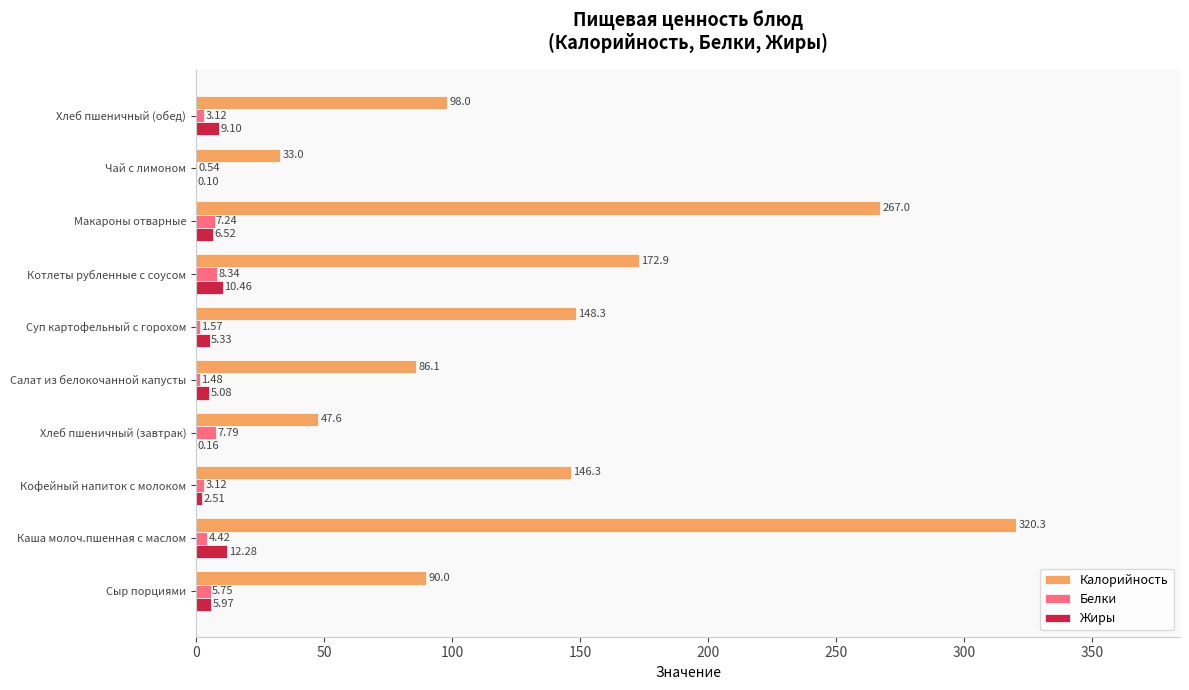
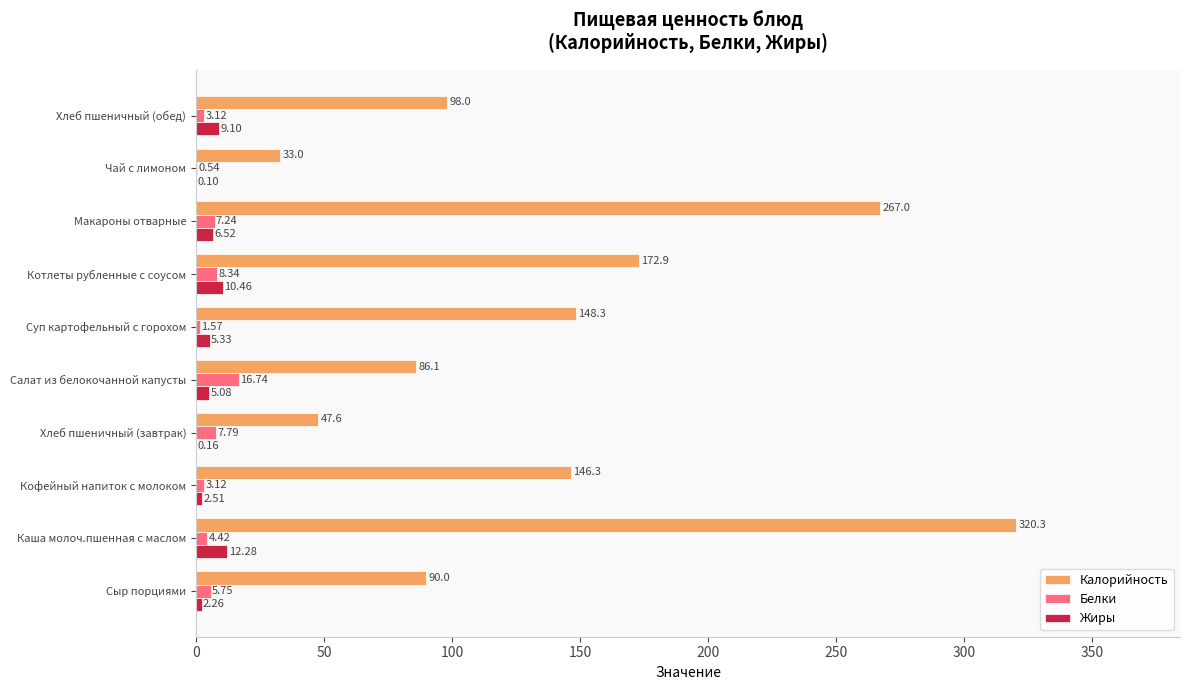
  {
    "Калорийность": {
      "Хлеб пшеничный (обед)": 98.0,
      "Чай с лимоном": 33.0,
      "Макароны отварные": 267.0,
      "Котлеты рубленные с соусом": 172.9,
      "Суп картофельный с горохом": 148.3,
      "Салат из белокочанной капусты": 86.1,
      "Хлеб пшеничный (завтрак)": 47.6,
      "Кофейный напиток с молоком": 146.3,
      "Каша молоч.пшенная с маслом": 320.3,
      "Сыр порциями": 90.0
    },
    "Белки": {
      "Хлеб пшеничный (обед)": 3.12,
      "Чай с лимоном": 0.54,
      "Макароны отварные": 7.24,
      "Котлеты рубленные с соусом": 8.34,
      "Суп картофельный с горохом": 1.57,
-     "Салат из белокочанной капусты": 1.48,
+     "Салат из белокочанной капусты": 16.74,
      "Хлеб пшеничный (завтрак)": 7.79,
      "Кофейный напиток с молоком": 3.12,
      "Каша молоч.пшенная с маслом": 4.42,
      "Сыр порциями": 5.75
    },
    "Жиры": {
      "Хлеб пшеничный (обед)": 9.10,
      "Чай с лимоном": 0.10,
      "Макароны отварные": 6.52,
      "Котлеты рубленные с соусом": 10.46,
      "Суп картофельный с горохом": 5.33,
      "Салат из белокочанной капусты": 5.08,
      "Хлеб пшеничный (завтрак)": 0.16,
      "Кофейный напиток с молоком": 2.51,
      "Каша молоч.пшенная с маслом": 12.28,
-     "Сыр порциями": 5.97
+     "Сыр порциями": 2.26
    }
  }
